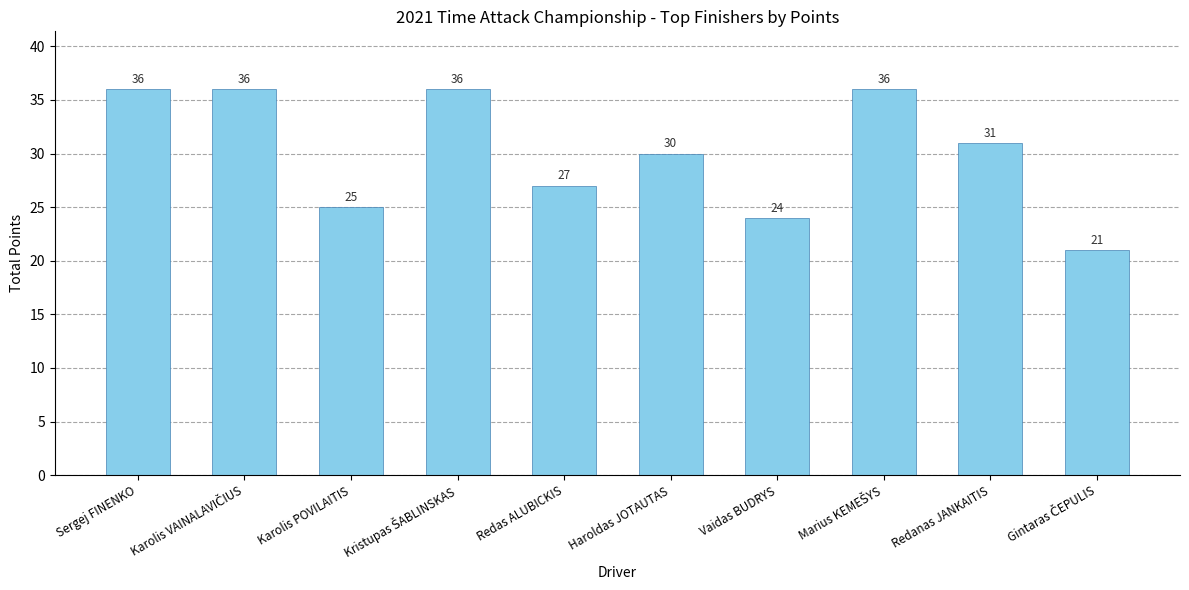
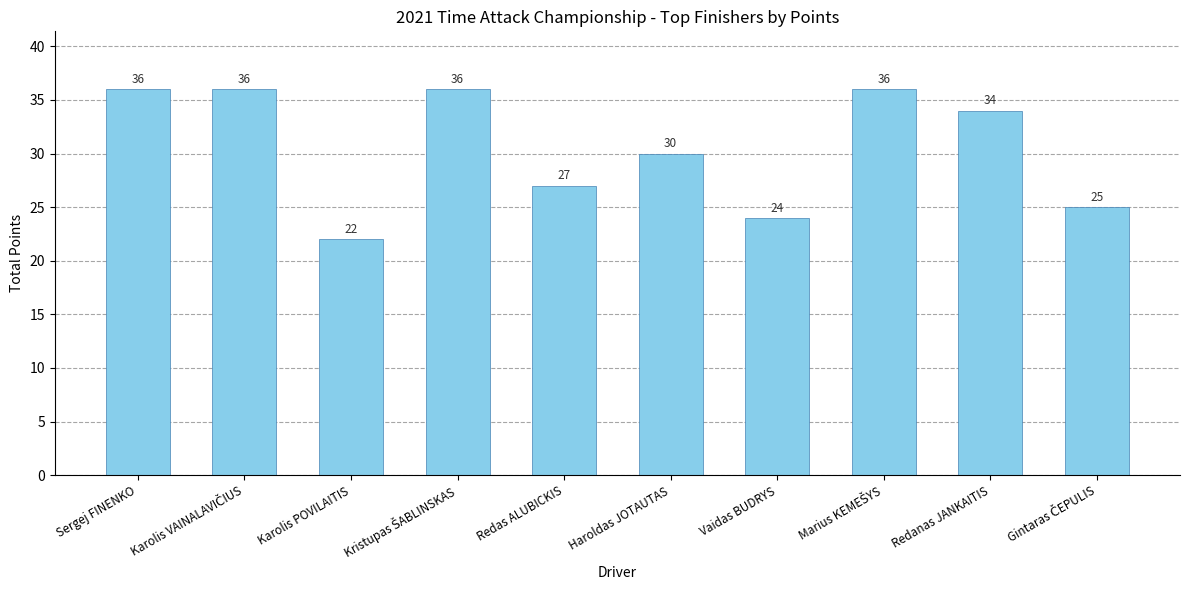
  {
    "Sergej FINENKO": 36,
    "Karolis VAINALAVIČIUS": 36,
-   "Karolis POVILAITIS": 25,
+   "Karolis POVILAITIS": 22,
    "Kristupas ŠABLINSKAS": 36,
    "Redas ALUBICKIS": 27,
    "Haroldas JOTAUTAS": 30,
    "Vaidas BUDRYS": 24,
    "Marius KEMEŠYS": 36,
-   "Redanas JANKAITIS": 31,
-   "Gintaras ČEPULIS": 21
+   "Redanas JANKAITIS": 34,
+   "Gintaras ČEPULIS": 25
  }
